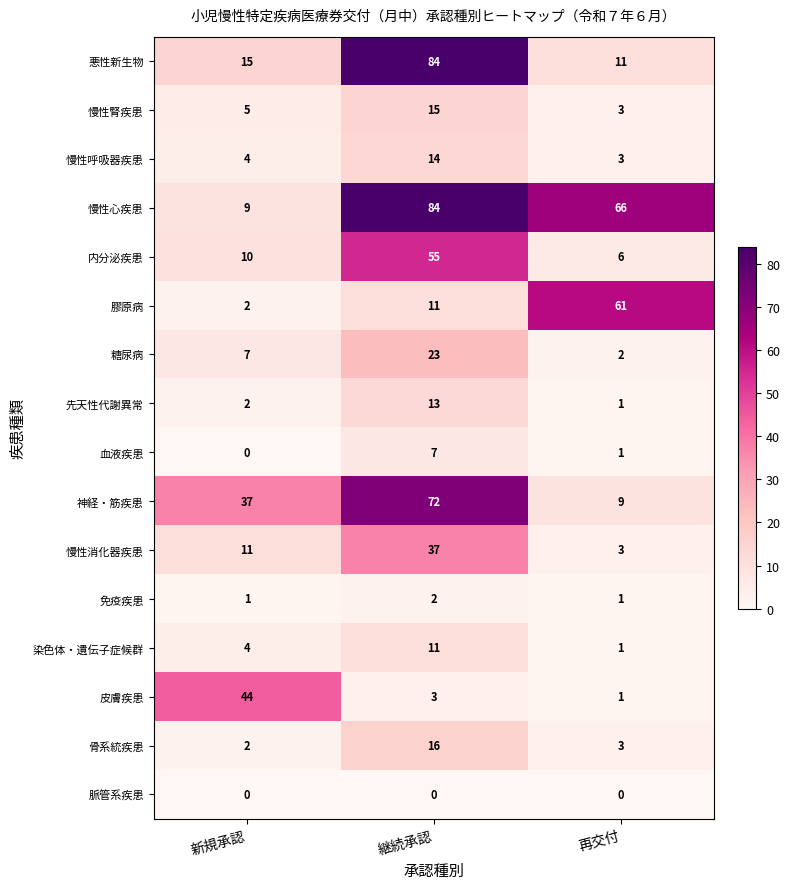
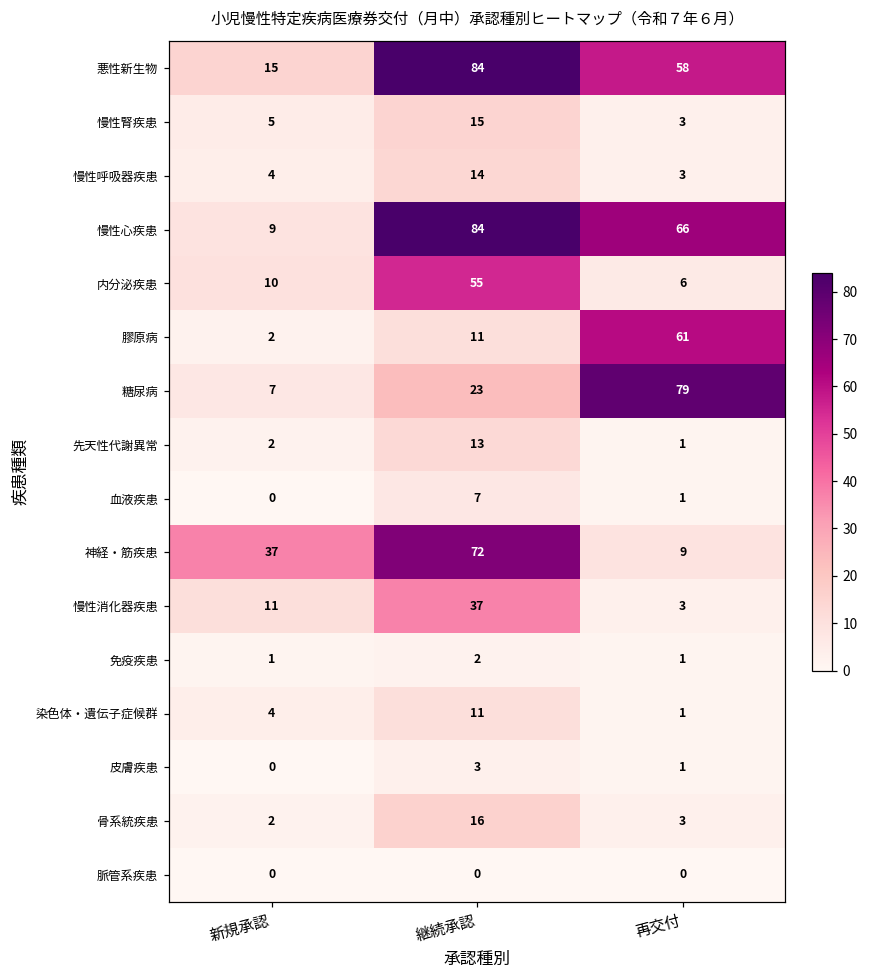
  {
    "悪性新生物": {
      "新規承認": 15,
      "継続承認": 84,
-     "再交付": 11
+     "再交付": 58
    },
    "慢性腎疾患": {
      "新規承認": 5,
      "継続承認": 15,
      "再交付": 3
    },
    "慢性呼吸器疾患": {
      "新規承認": 4,
      "継続承認": 14,
      "再交付": 3
    },
    "慢性心疾患": {
      "新規承認": 9,
      "継続承認": 84,
      "再交付": 66
    },
    "内分泌疾患": {
      "新規承認": 10,
      "継続承認": 55,
      "再交付": 6
    },
    "膠原病": {
      "新規承認": 2,
      "継続承認": 11,
      "再交付": 61
    },
    "糖尿病": {
      "新規承認": 7,
      "継続承認": 23,
-     "再交付": 2
+     "再交付": 79
    },
    "先天性代謝異常": {
      "新規承認": 2,
      "継続承認": 13,
      "再交付": 1
    },
    "血液疾患": {
      "新規承認": 0,
      "継続承認": 7,
      "再交付": 1
    },
    "神経・筋疾患": {
      "新規承認": 37,
      "継続承認": 72,
      "再交付": 9
    },
    "慢性消化器疾患": {
      "新規承認": 11,
      "継続承認": 37,
      "再交付": 3
    },
    "免疫疾患": {
      "新規承認": 1,
      "継続承認": 2,
      "再交付": 1
    },
    "染色体・遺伝子症候群": {
      "新規承認": 4,
      "継続承認": 11,
      "再交付": 1
    },
    "皮膚疾患": {
-     "新規承認": 44,
+     "新規承認": 0,
      "継続承認": 3,
      "再交付": 1
    },
    "骨系統疾患": {
      "新規承認": 2,
      "継続承認": 16,
      "再交付": 3
    },
    "脈管系疾患": {
      "新規承認": 0,
      "継続承認": 0,
      "再交付": 0
    }
  }
